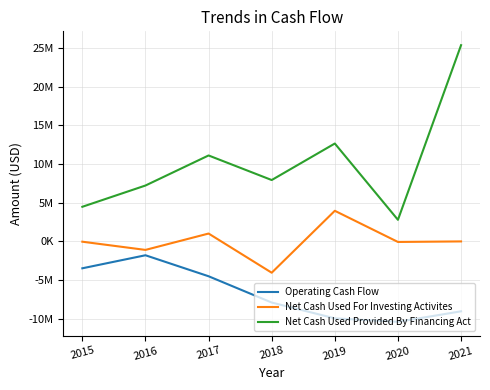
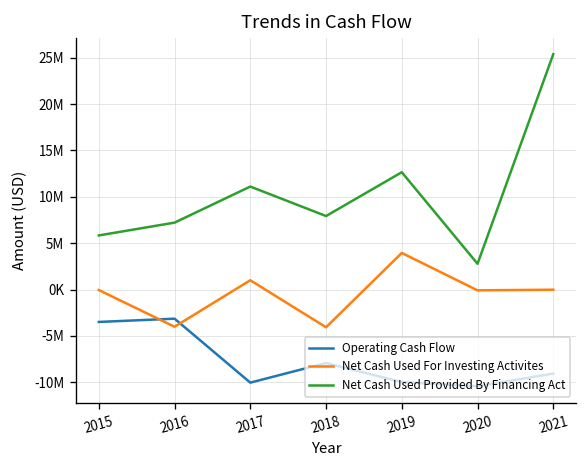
  {
    "Operating Cash Flow": {
      "2015": -3000000,
-     "2016": -2000000,
-     "2017": -5000000
+     "2016": -3000000,
+     "2017": -10000000
    },
    "Net Cash Used For Investing Activites": {
      "2015": 0,
-     "2016": -1000000,
+     "2016": -4000000,
      "2017": 1000000,
      "2018": -4000000,
      "2019": 4000000,
      "2020": 0,
      "2021": 0
    },
    "Net Cash Used Provided By Financing Act": {
-     "2015": 4000000,
+     "2015": 6000000,
      "2016": 7000000,
      "2017": 11000000,
      "2018": 8000000,
      "2019": 13000000,
      "2020": 3000000,
      "2021": 25000000
    }
  }
